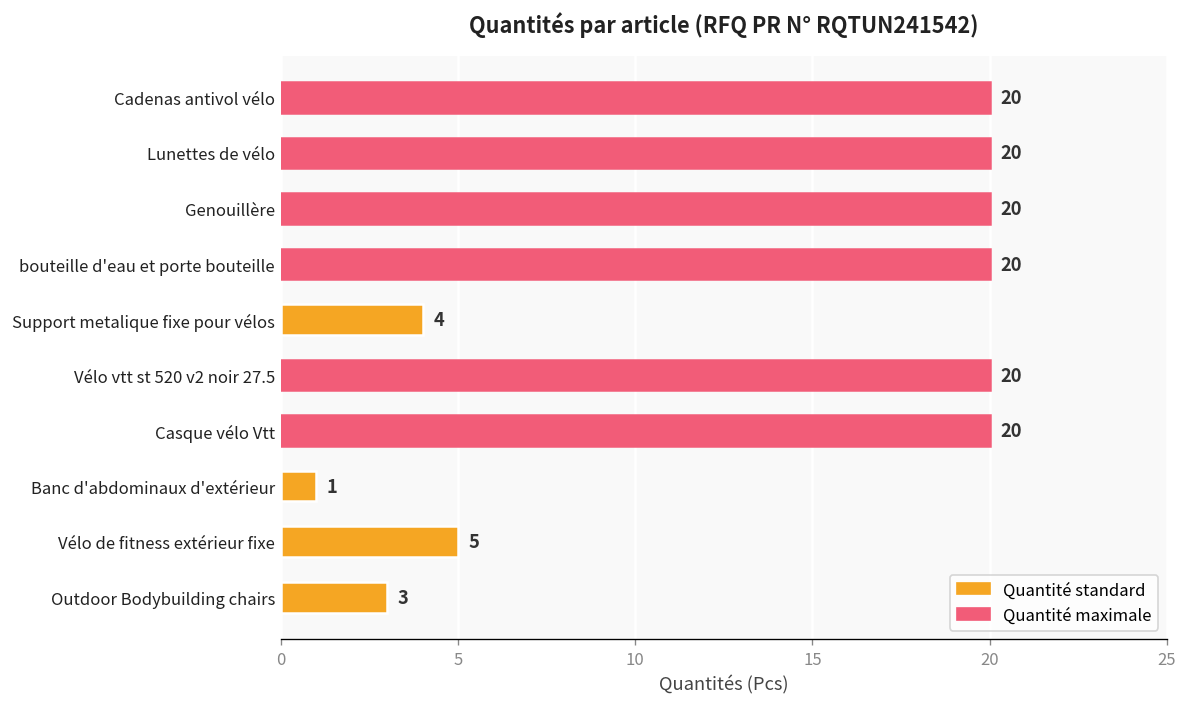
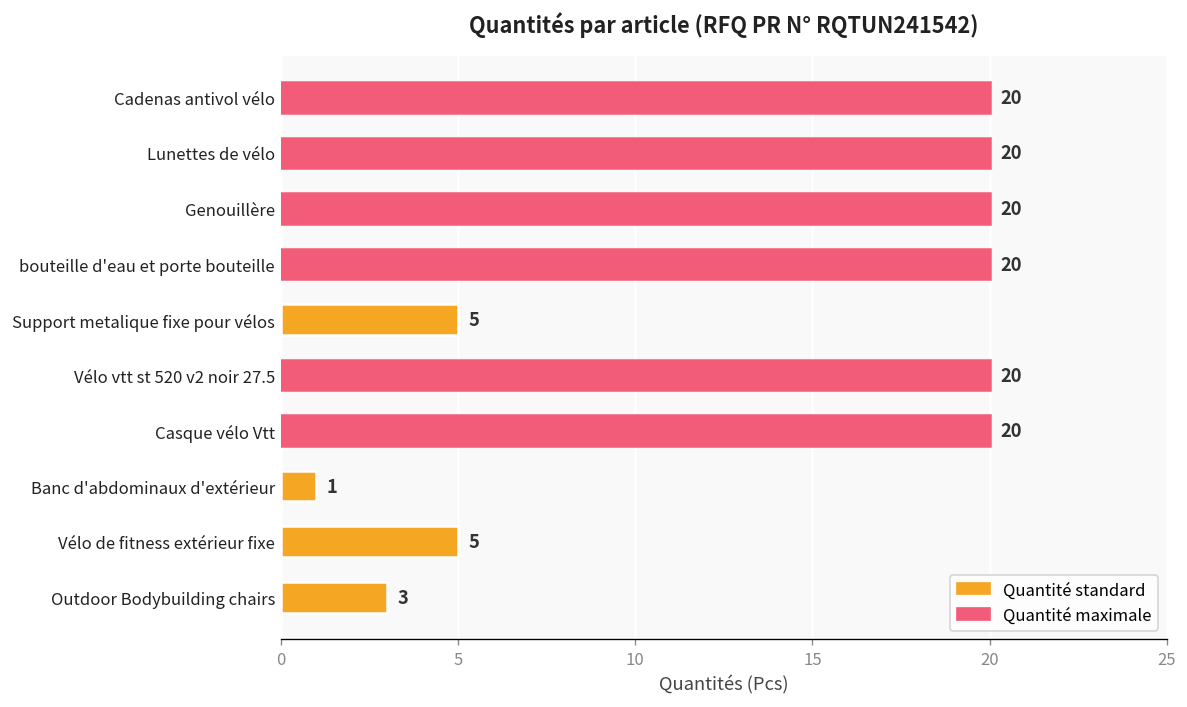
  {
    "Cadenas antivol vélo": 20,
    "Lunettes de vélo": 20,
    "Genouillère": 20,
    "bouteille d'eau et porte bouteille": 20,
-   "Support metalique fixe pour vélos": 4,
+   "Support metalique fixe pour vélos": 5,
    "Vélo vtt st 520 v2 noir 27.5": 20,
    "Casque vélo Vtt": 20,
    "Banc d'abdominaux d'extérieur": 1,
    "Vélo de fitness extérieur fixe": 5,
    "Outdoor Bodybuilding chairs": 3
  }
